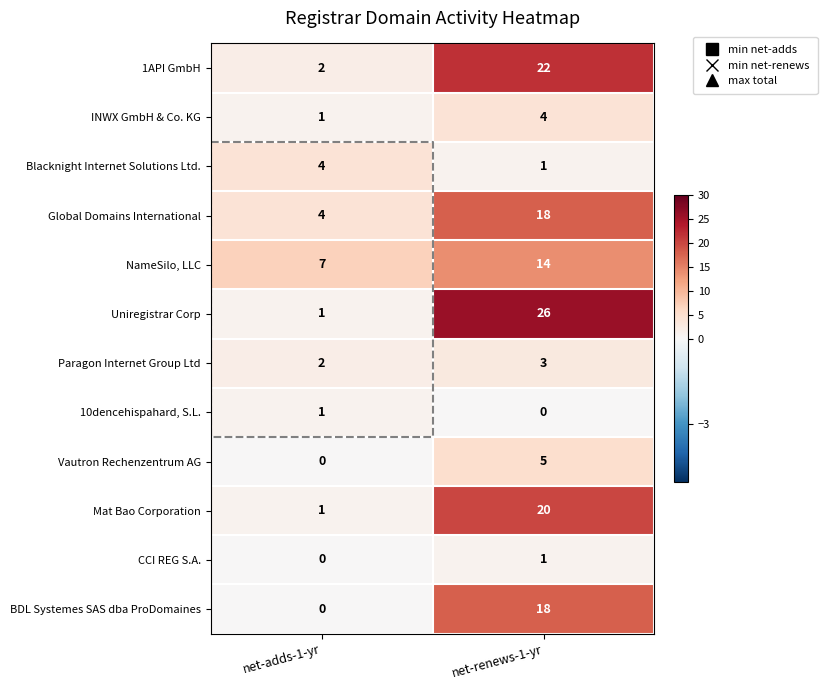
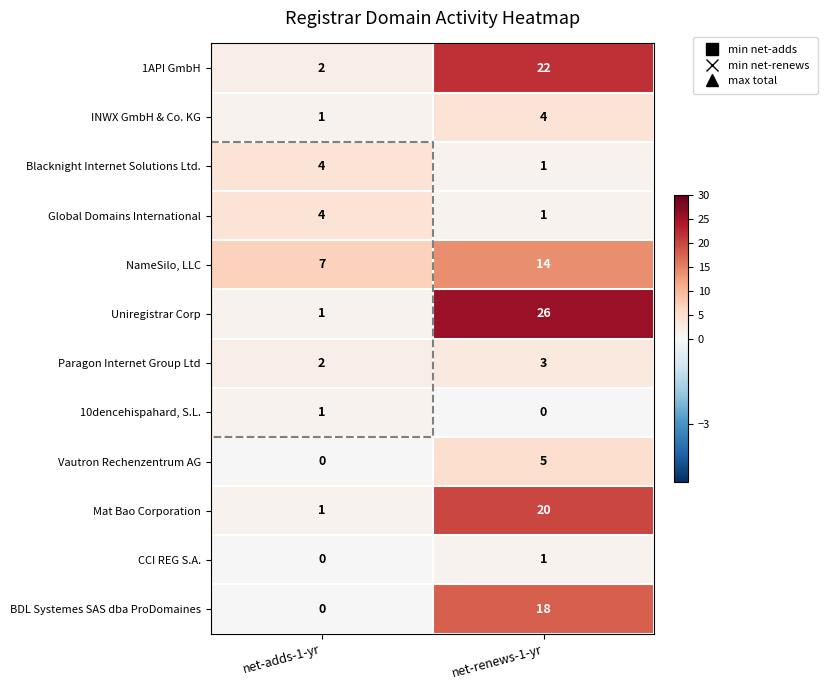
  {
    "1API GmbH": {
      "net-adds-1-yr": 2,
      "net-renews-1-yr": 22
    },
    "INWX GmbH & Co. KG": {
      "net-adds-1-yr": 1,
      "net-renews-1-yr": 4
    },
    "Blacknight Internet Solutions Ltd.": {
      "net-adds-1-yr": 4,
      "net-renews-1-yr": 1
    },
    "Global Domains International": {
      "net-adds-1-yr": 4,
-     "net-renews-1-yr": 18
+     "net-renews-1-yr": 1
    },
    "NameSilo, LLC": {
      "net-adds-1-yr": 7,
      "net-renews-1-yr": 14
    },
    "Uniregistrar Corp": {
      "net-adds-1-yr": 1,
      "net-renews-1-yr": 26
    },
    "Paragon Internet Group Ltd": {
      "net-adds-1-yr": 2,
      "net-renews-1-yr": 3
    },
    "10dencehispahard, S.L.": {
      "net-adds-1-yr": 1,
      "net-renews-1-yr": 0
    },
    "Vautron Rechenzentrum AG": {
      "net-adds-1-yr": 0,
      "net-renews-1-yr": 5
    },
    "Mat Bao Corporation": {
      "net-adds-1-yr": 1,
      "net-renews-1-yr": 20
    },
    "CCI REG S.A.": {
      "net-adds-1-yr": 0,
      "net-renews-1-yr": 1
    },
    "BDL Systemes SAS dba ProDomaines": {
      "net-adds-1-yr": 0,
      "net-renews-1-yr": 18
    }
  }
